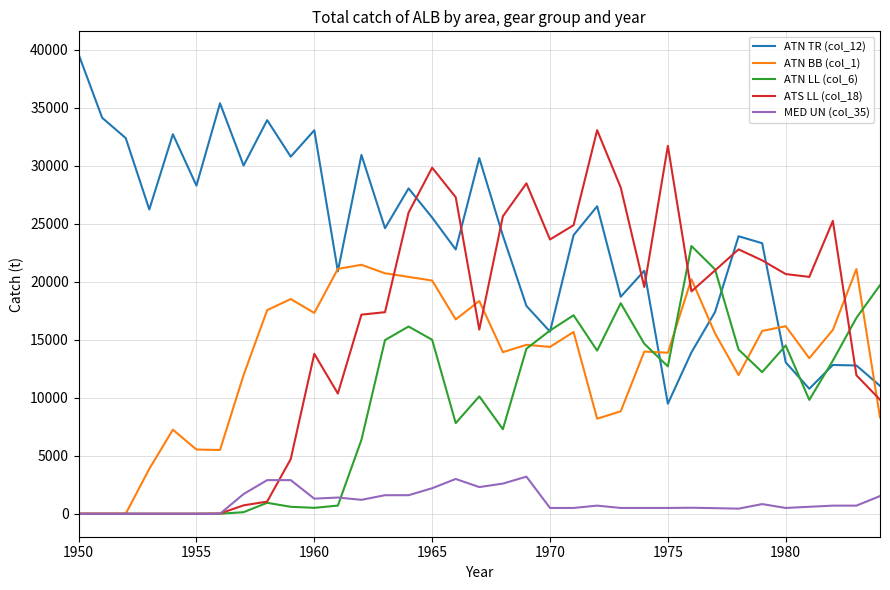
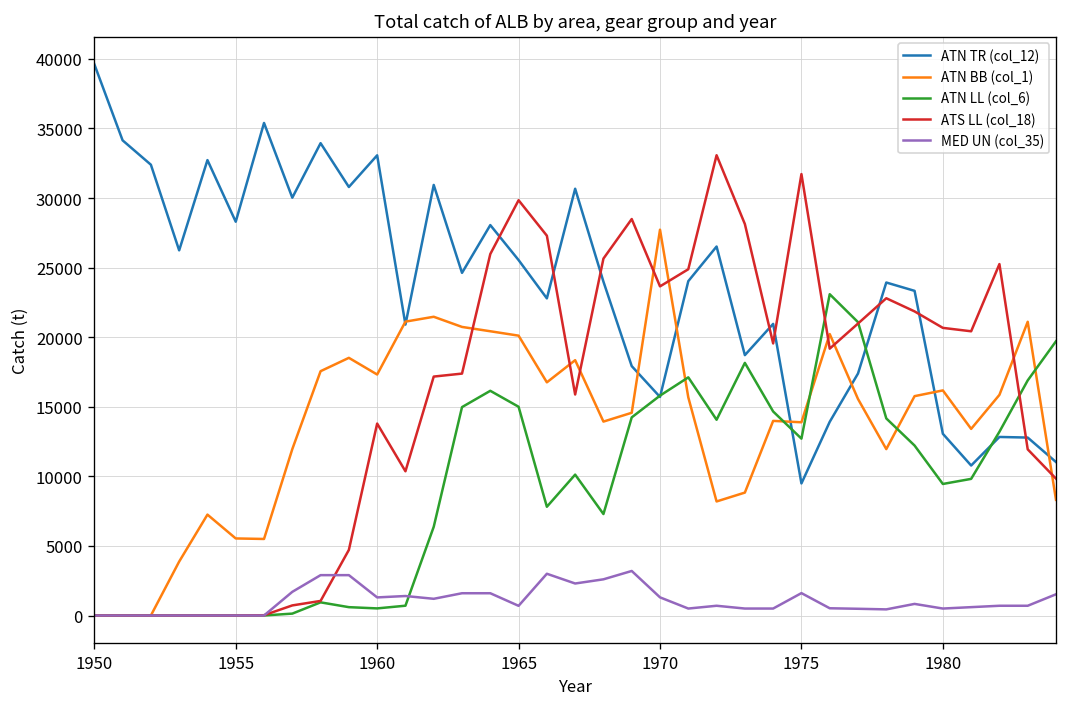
  {
    "ATN TR (col_12)": {
      "1950": 39600,
      "1955": 28300,
      "1960": 33100,
      "1965": 25500,
      "1975": 9500,
      "1980": 13100
    },
    "ATN BB (col_1)": {
      "1955": 5500,
      "1960": 17300,
      "1965": 20100,
-     "1970": 14400,
+     "1970": 27700,
      "1975": 13900,
      "1980": 16200
    },
    "ATN LL (col_6)": {
      "1960": 500,
      "1965": 15000,
      "1975": 12700,
-     "1980": 14500
+     "1980": 9500
    },
    "ATS LL (col_18)": {
      "1960": 13800,
      "1965": 29800,
      "1970": 23700,
      "1975": 31700,
      "1980": 20700
    },
    "MED UN (col_35)": {
      "1960": 1300,
-     "1965": 2200,
-     "1970": 500,
-     "1975": 500,
+     "1965": 700,
+     "1970": 1300,
+     "1975": 1600,
      "1980": 500
    }
  }
